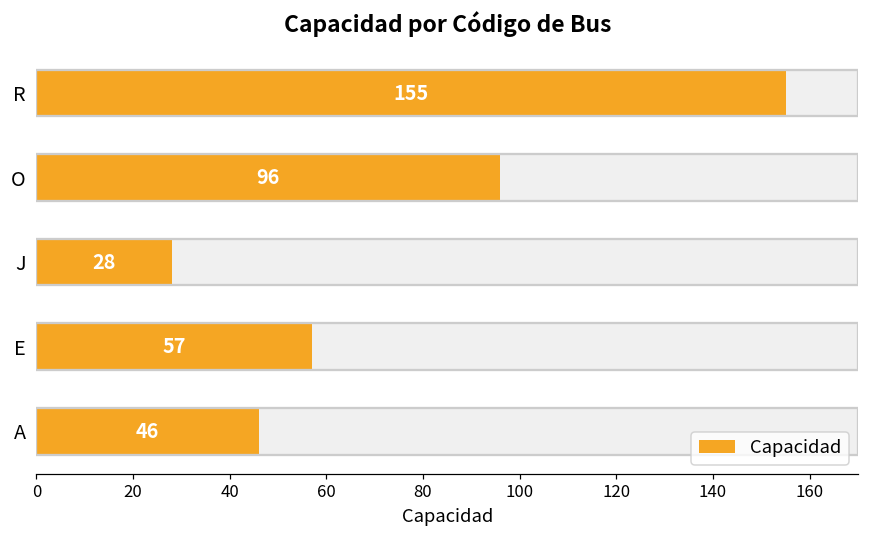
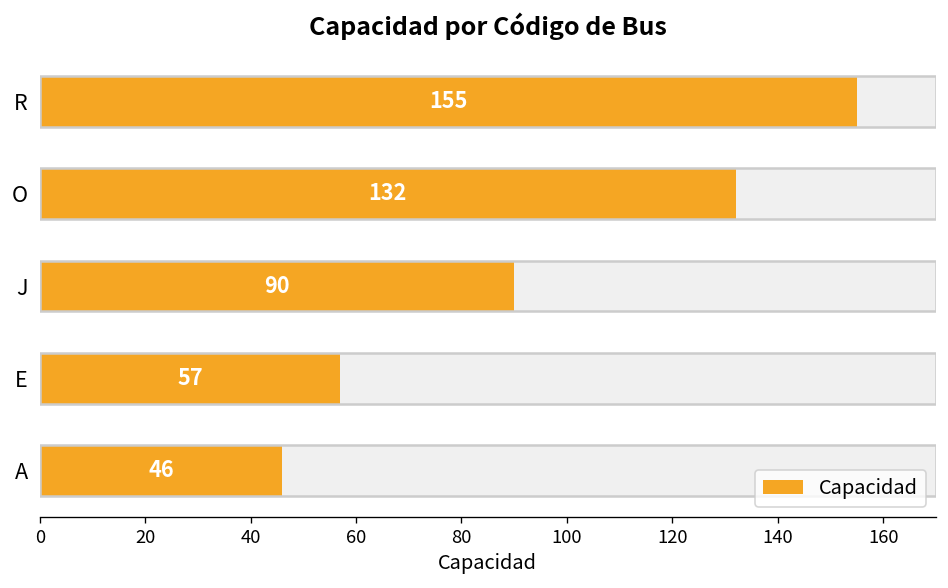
  {
    "Capacidad": {
-     "O": 96,
-     "J": 28
+     "O": 132,
+     "J": 90
    }
  }
